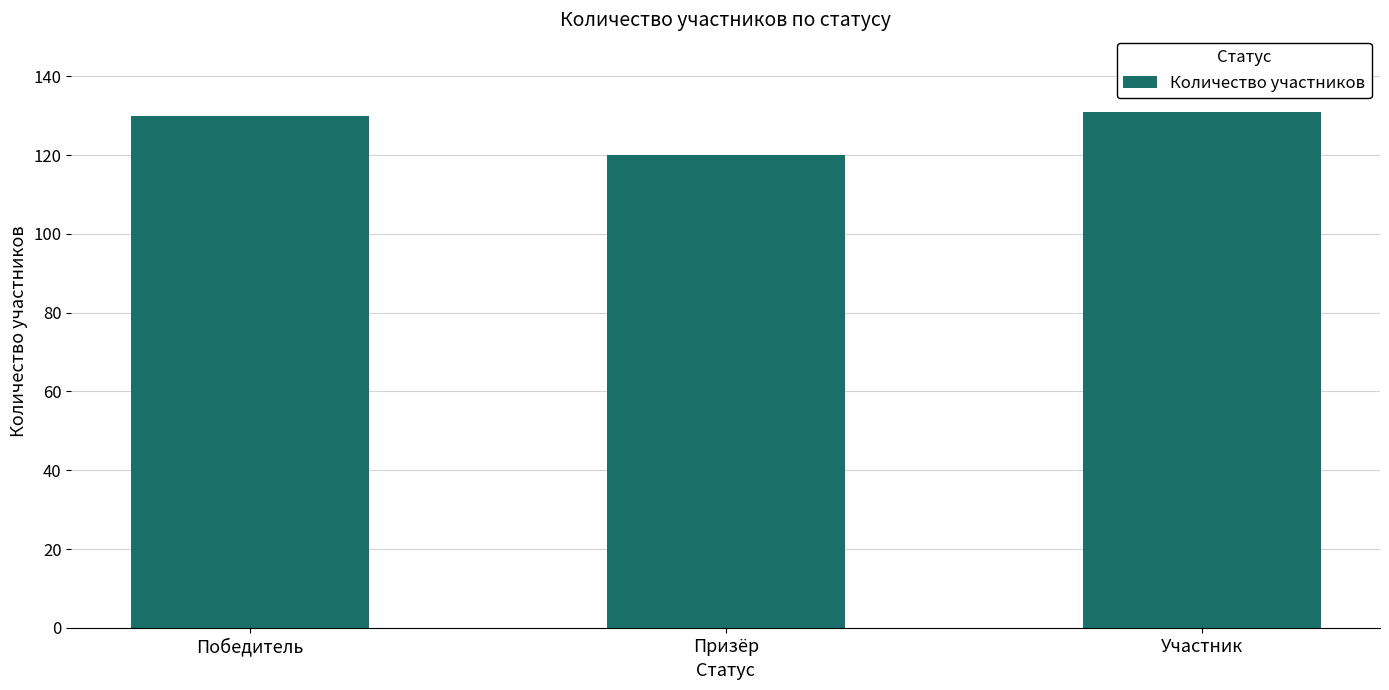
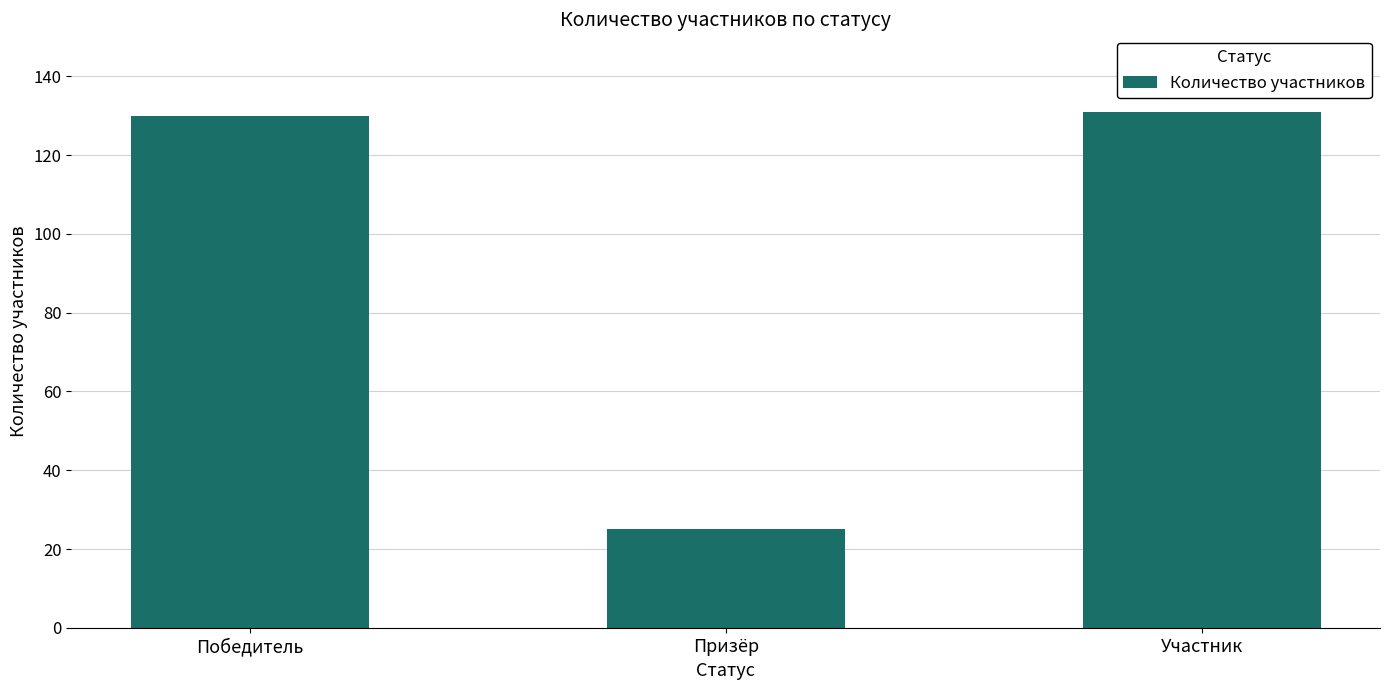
  {
    "Победитель": 130,
-   "Призёр": 120,
+   "Призёр": 25,
    "Участник": 131
  }
